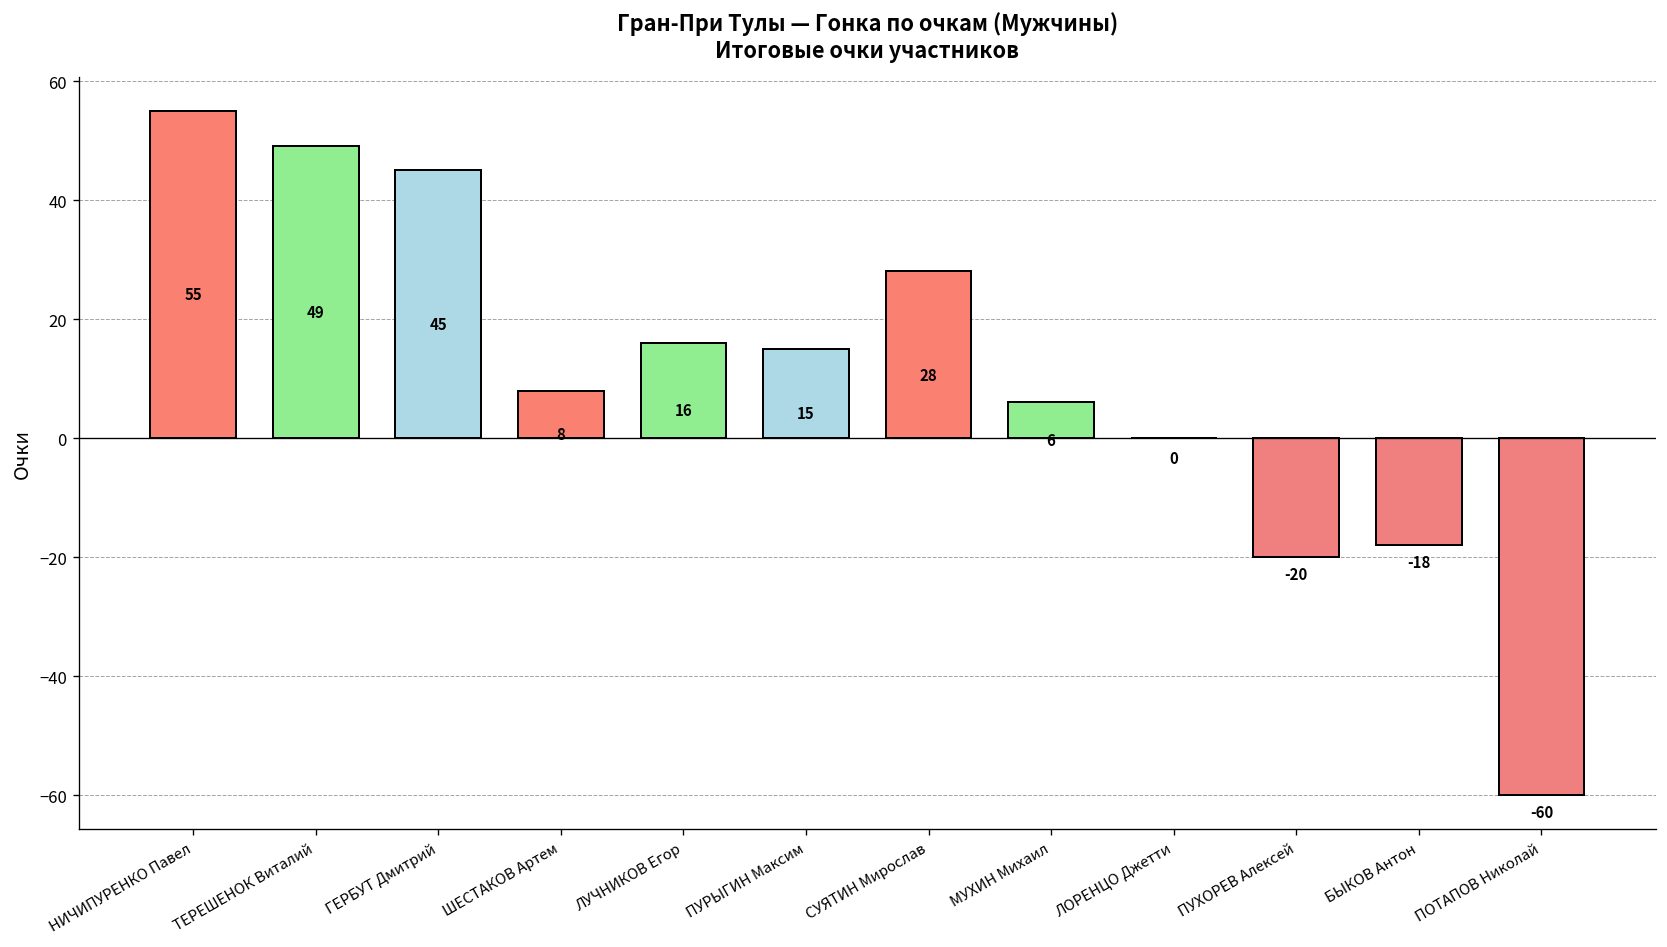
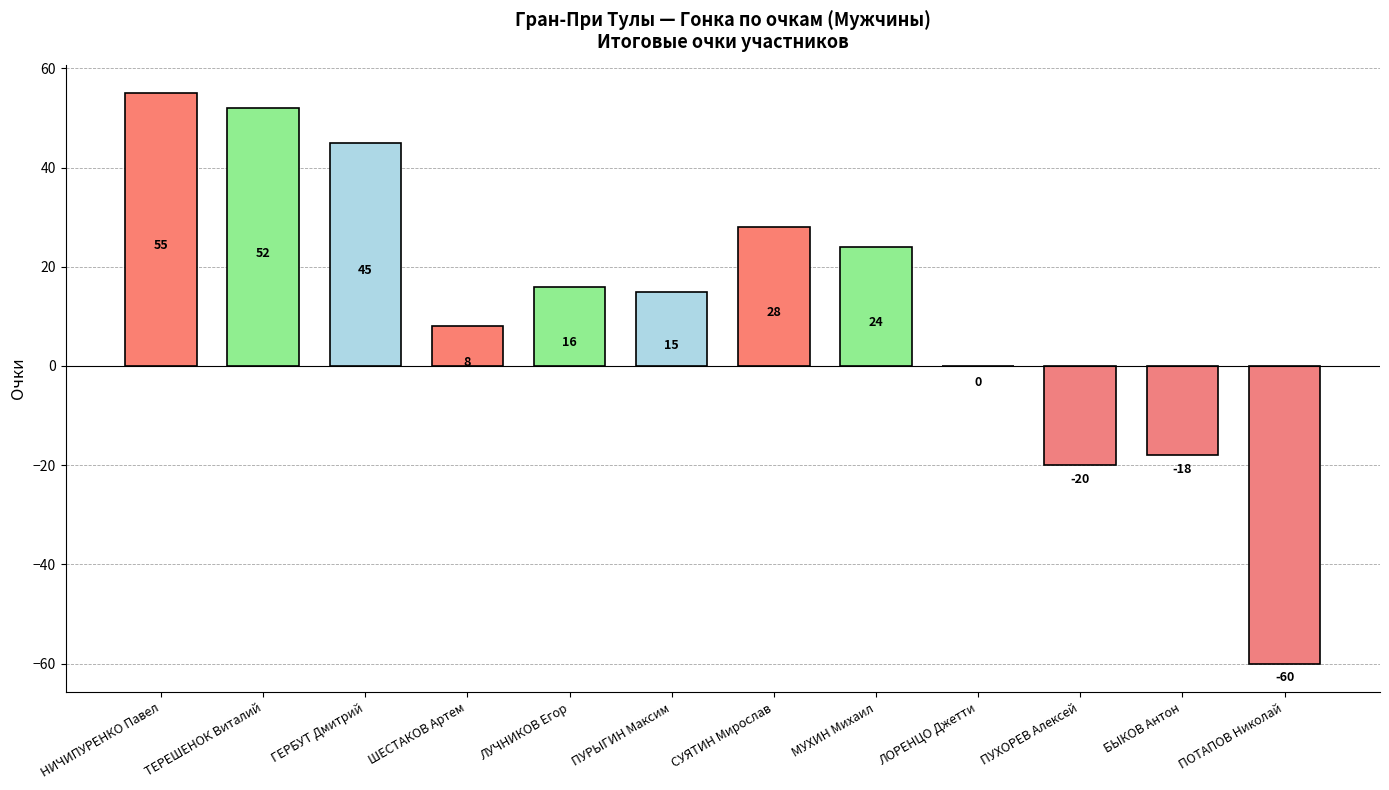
  {
    "НИЧИПУРЕНКО Павел": 55,
-   "ТЕРЕШЕНОК Виталий": 49,
+   "ТЕРЕШЕНОК Виталий": 52,
    "ГЕРБУТ Дмитрий": 45,
    "ШЕСТАКОВ Артем": 8,
    "ЛУЧНИКОВ Егор": 16,
    "ПУРЫГИН Максим": 15,
    "СУЯТИН Мирослав": 28,
-   "МУХИН Михаил": 6,
+   "МУХИН Михаил": 24,
    "ЛОРЕНЦО Джетти": 0,
    "ПУХОРЕВ Алексей": -20,
    "БЫКОВ Антон": -18,
    "ПОТАПОВ Николай": -60
  }
